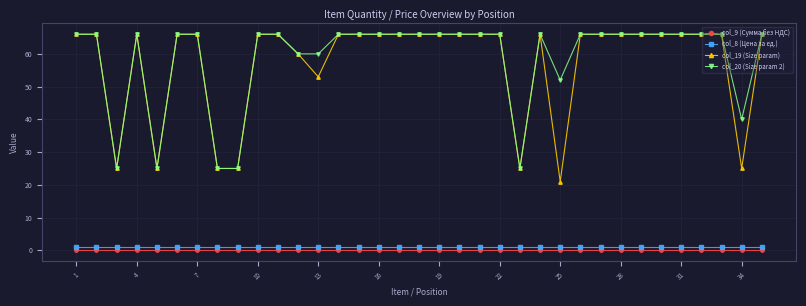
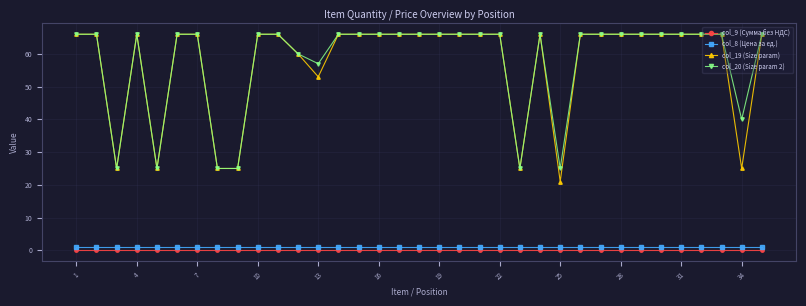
  {
    "col_9 (Сумма без НДС)": {
      "1": 0,
      "4": 0,
      "7": 0,
      "10": 0,
      "13": 0,
      "16": 0,
      "19": 0,
      "22": 0,
      "25": 0,
      "28": 0,
      "31": 0,
      "34": 0
    },
    "col_8 (Цена за ед.)": {
      "1": 1,
      "4": 1,
      "7": 1,
      "10": 1,
      "13": 1,
      "16": 1,
      "19": 1,
      "22": 1,
      "25": 1,
      "28": 1,
      "31": 1,
      "34": 1
    },
    "col_19 (Size param)": {
      "13": 53,
      "25": 21,
      "34": 25
    },
    "col_20 (Size param 2)": {
-     "13": 60,
-     "25": 52,
+     "13": 57,
+     "25": 25,
      "34": 40
    }
  }
